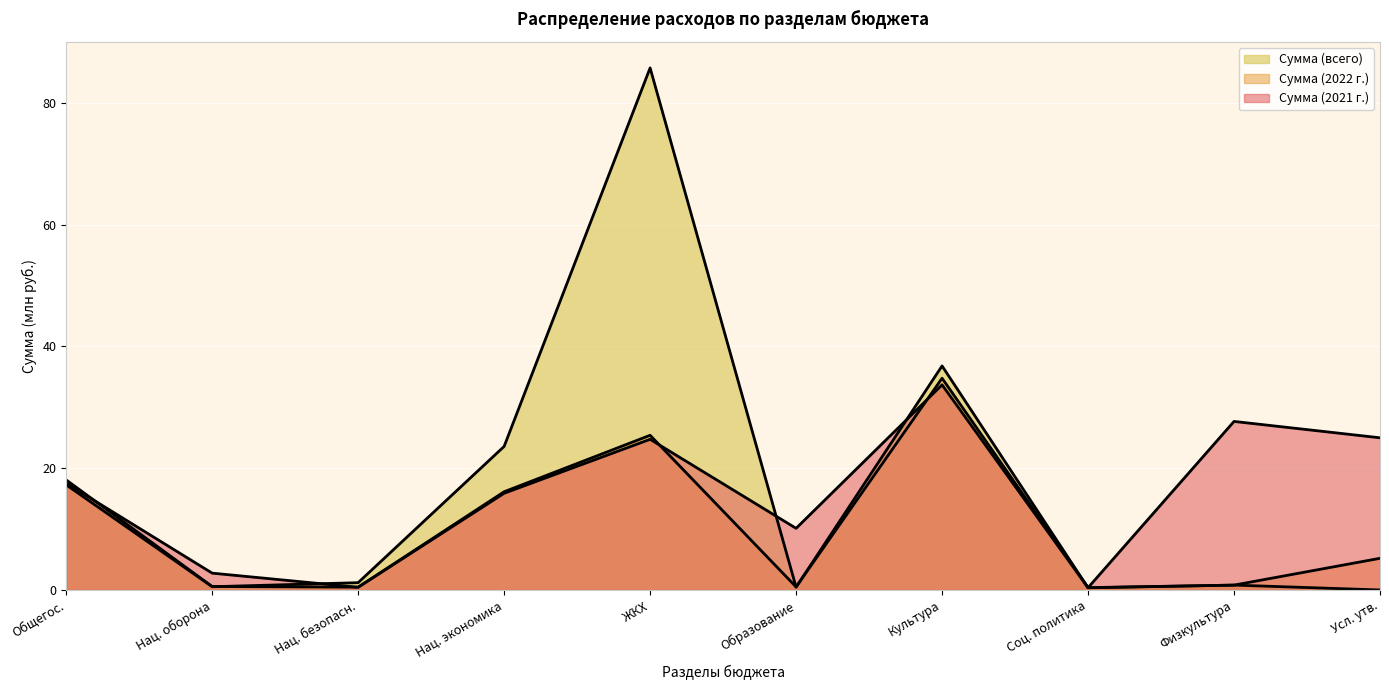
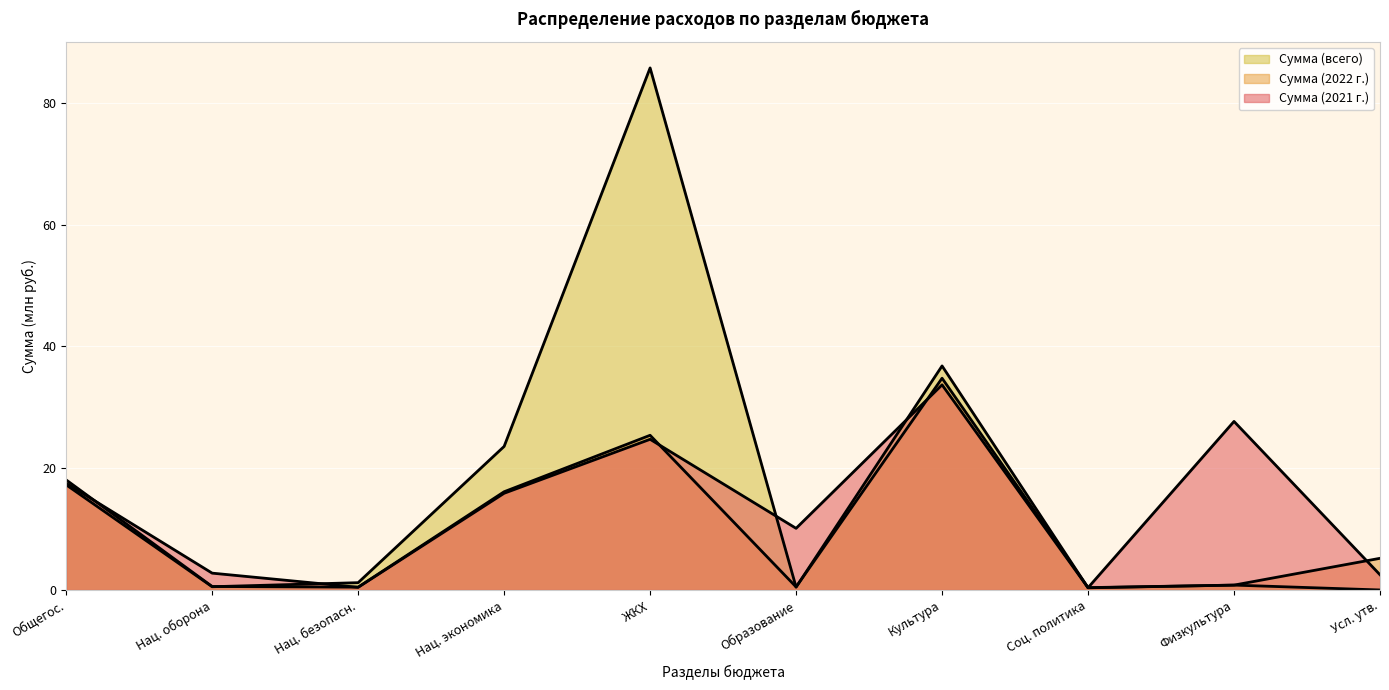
  {
    "Сумма (2021 г.)": {
      "Нац. оборона": 3,
      "ЖКХ": 25,
      "Образование": 10,
      "Культура": 34,
      "Физкультура": 28,
-     "Усл. утв.": 25
+     "Усл. утв.": 3
    }
  }
